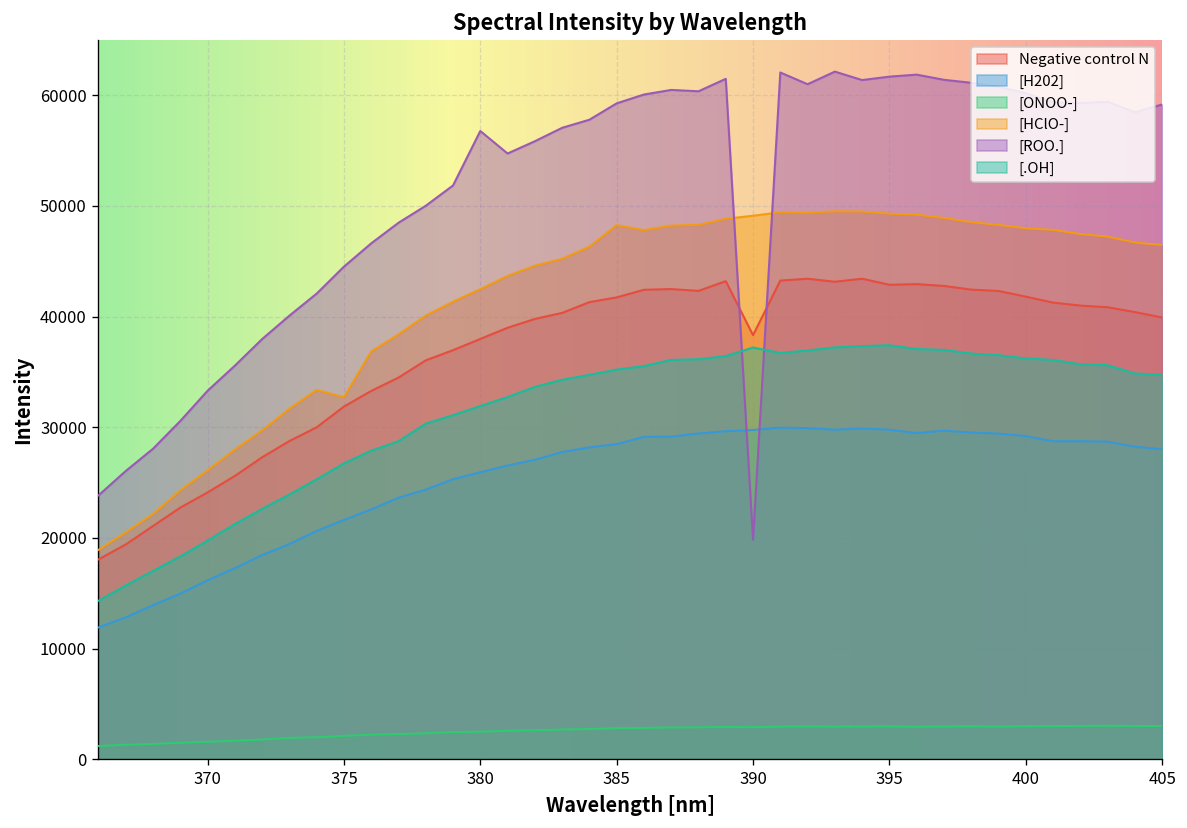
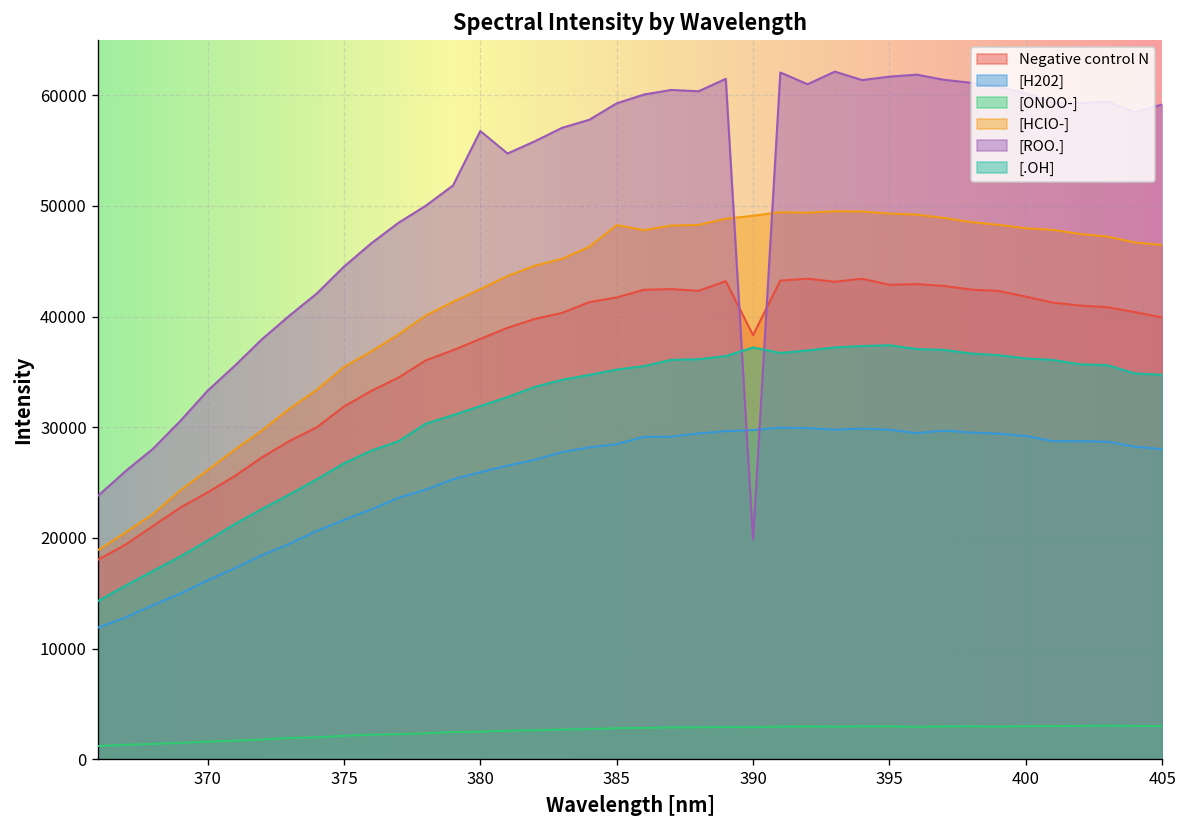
  {
    "Negative control N": {
      "370": 24000,
      "375": 32000,
      "380": 38000,
      "385": 42000,
      "390": 38000,
      "395": 43000,
      "400": 42000,
      "405": 40000
    },
    "[HClO-]": {
      "370": 26000,
-     "375": 33000,
+     "375": 35000,
      "380": 42000,
      "385": 48000,
      "390": 49000,
      "395": 49000,
      "400": 48000,
      "405": 46000
    },
    "[ROO.]": {
      "370": 33000,
      "375": 45000,
      "380": 57000,
      "385": 59000,
      "390": 20000,
      "395": 62000,
      "405": 59000
    }
  }
